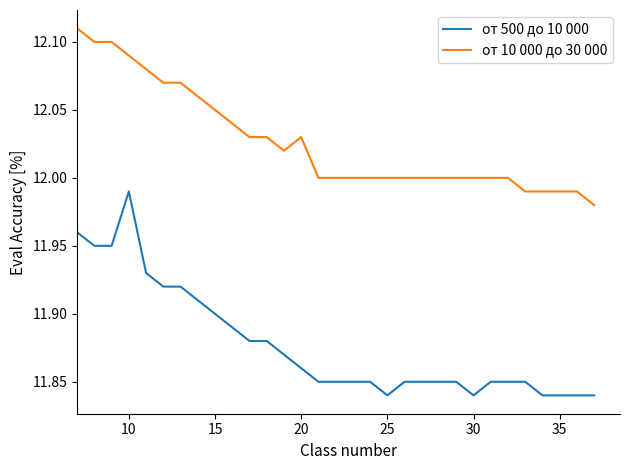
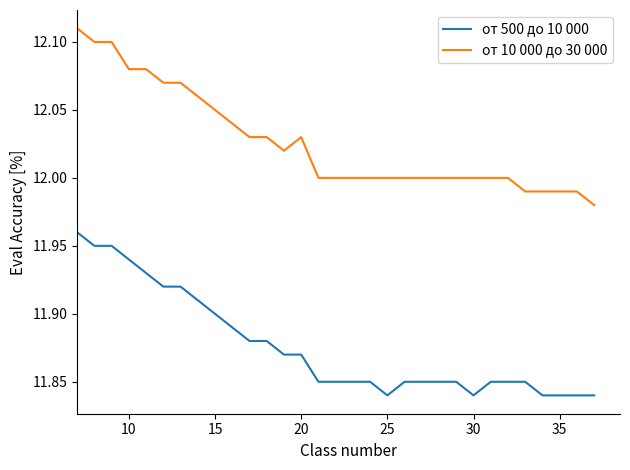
  {
    "от 500 до 10 000": {
-     "10": 11.99,
+     "10": 11.94,
      "15": 11.90,
-     "20": 11.86,
+     "20": 11.87,
      "25": 11.84,
      "30": 11.84,
      "35": 11.84
    },
    "от 10 000 до 30 000": {
-     "10": 12.09,
+     "10": 12.08,
      "15": 12.05,
      "20": 12.03,
      "25": 12.00,
      "30": 12.00,
      "35": 11.99
    }
  }
